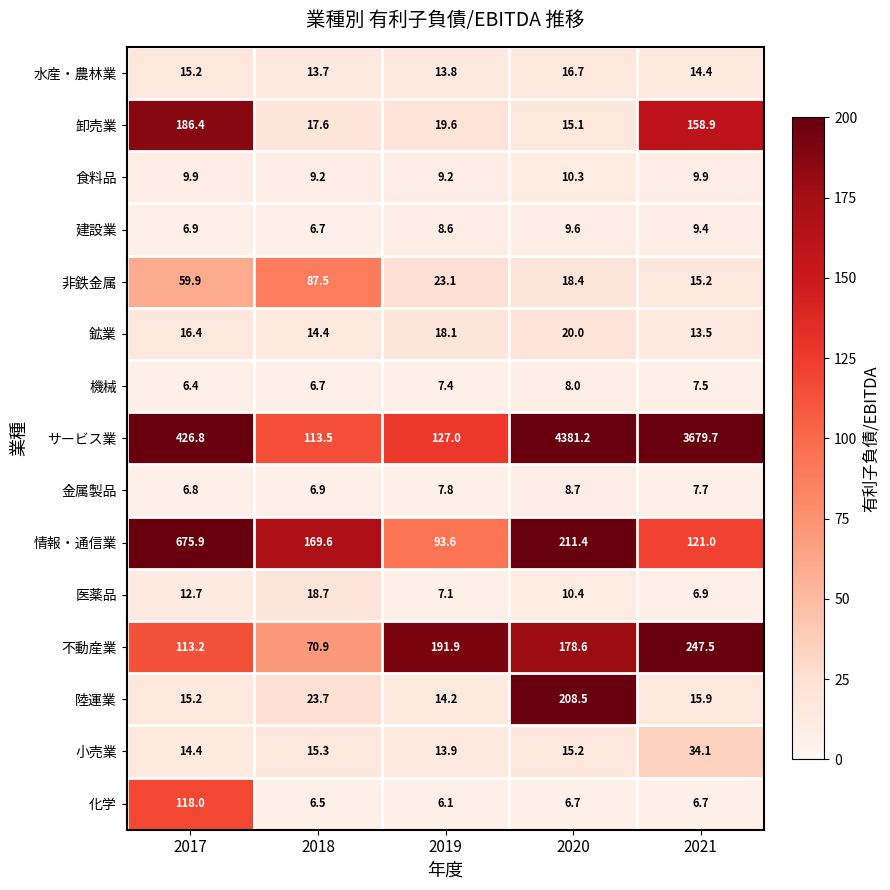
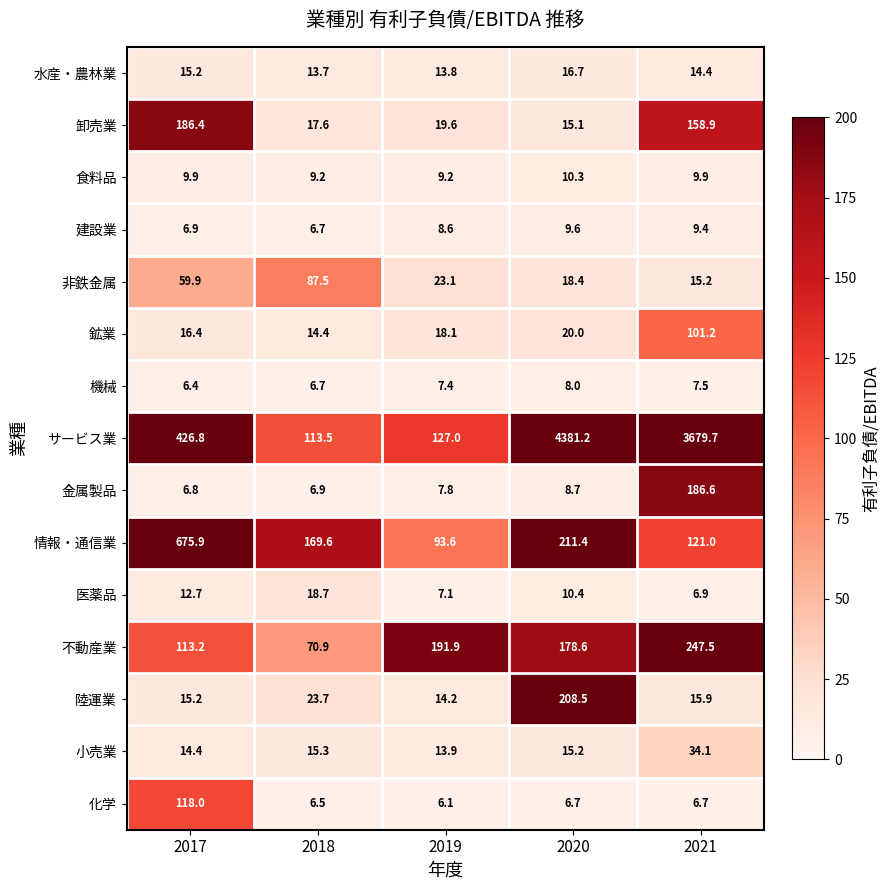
  {
    "水産・農林業": {
      "2017": 15.2,
      "2018": 13.7,
      "2019": 13.8,
      "2020": 16.7,
      "2021": 14.4
    },
    "卸売業": {
      "2017": 186.4,
      "2018": 17.6,
      "2019": 19.6,
      "2020": 15.1,
      "2021": 158.9
    },
    "食料品": {
      "2017": 9.9,
      "2018": 9.2,
      "2019": 9.2,
      "2020": 10.3,
      "2021": 9.9
    },
    "建設業": {
      "2017": 6.9,
      "2018": 6.7,
      "2019": 8.6,
      "2020": 9.6,
      "2021": 9.4
    },
    "非鉄金属": {
      "2017": 59.9,
      "2018": 87.5,
      "2019": 23.1,
      "2020": 18.4,
      "2021": 15.2
    },
    "鉱業": {
      "2017": 16.4,
      "2018": 14.4,
      "2019": 18.1,
      "2020": 20.0,
-     "2021": 13.5
+     "2021": 101.2
    },
    "機械": {
      "2017": 6.4,
      "2018": 6.7,
      "2019": 7.4,
      "2020": 8.0,
      "2021": 7.5
    },
    "サービス業": {
      "2017": 426.8,
      "2018": 113.5,
      "2019": 127.0,
      "2020": 4381.2,
      "2021": 3679.7
    },
    "金属製品": {
      "2017": 6.8,
      "2018": 6.9,
      "2019": 7.8,
      "2020": 8.7,
-     "2021": 7.7
+     "2021": 186.6
    },
    "情報・通信業": {
      "2017": 675.9,
      "2018": 169.6,
      "2019": 93.6,
      "2020": 211.4,
      "2021": 121.0
    },
    "医薬品": {
      "2017": 12.7,
      "2018": 18.7,
      "2019": 7.1,
      "2020": 10.4,
      "2021": 6.9
    },
    "不動産業": {
      "2017": 113.2,
      "2018": 70.9,
      "2019": 191.9,
      "2020": 178.6,
      "2021": 247.5
    },
    "陸運業": {
      "2017": 15.2,
      "2018": 23.7,
      "2019": 14.2,
      "2020": 208.5,
      "2021": 15.9
    },
    "小売業": {
      "2017": 14.4,
      "2018": 15.3,
      "2019": 13.9,
      "2020": 15.2,
      "2021": 34.1
    },
    "化学": {
      "2017": 118.0,
      "2018": 6.5,
      "2019": 6.1,
      "2020": 6.7,
      "2021": 6.7
    }
  }
